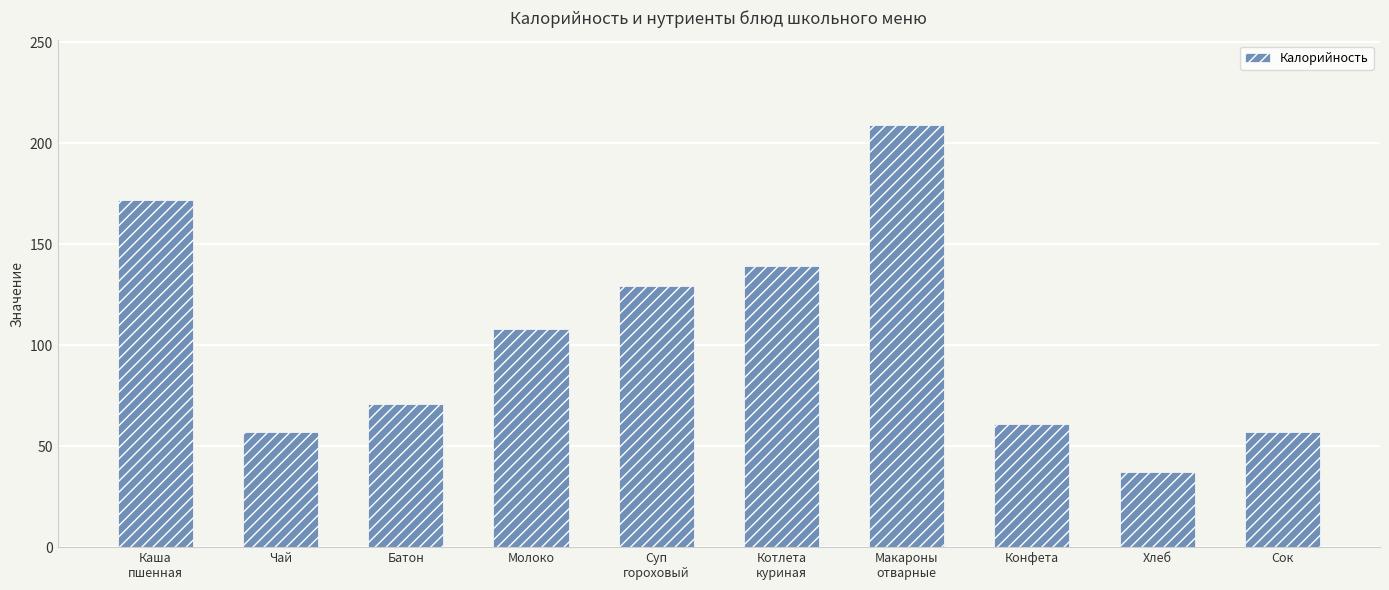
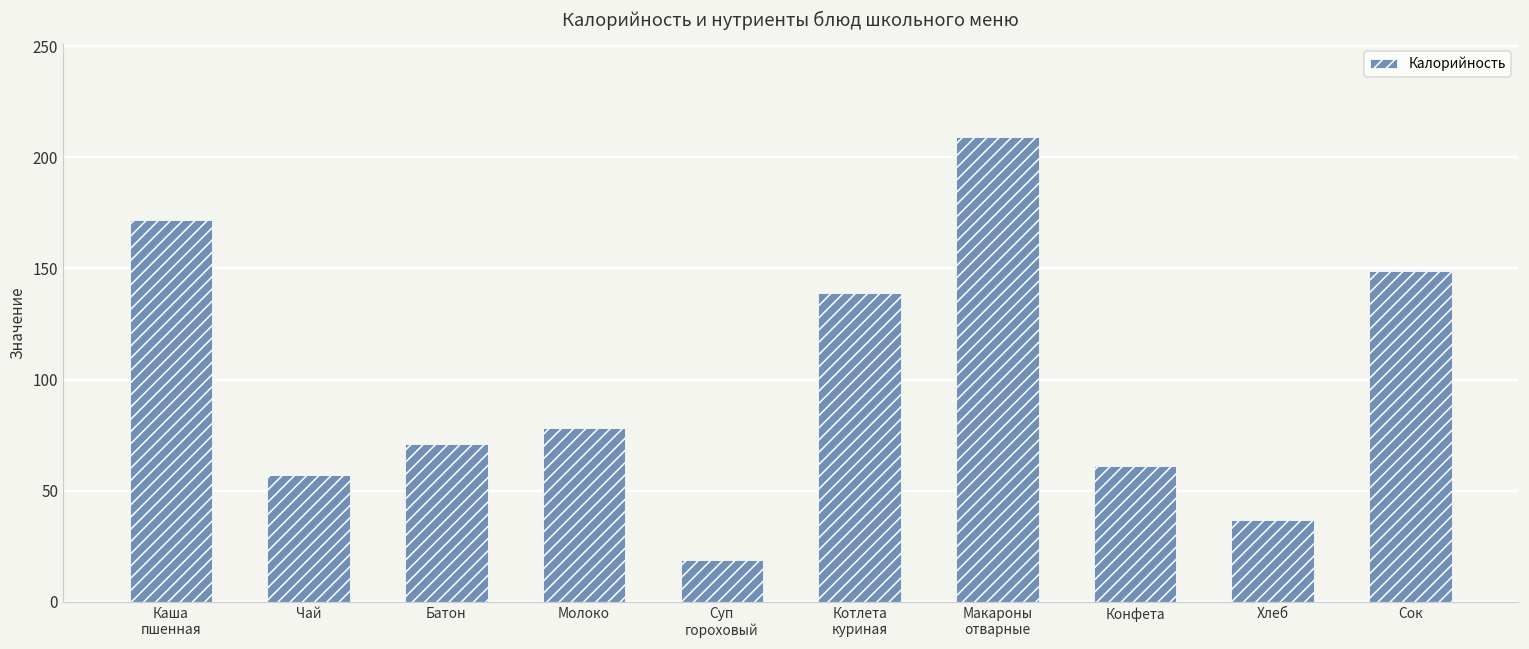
  {
    "Каша пшенная": 172,
    "Чай": 57,
    "Батон": 71,
-   "Молоко": 108,
-   "Суп гороховый": 129,
+   "Молоко": 78,
+   "Суп гороховый": 19,
    "Котлета куриная": 139,
    "Макароны отварные": 209,
    "Конфета": 61,
    "Хлеб": 37,
-   "Сок": 57
+   "Сок": 149
  }
